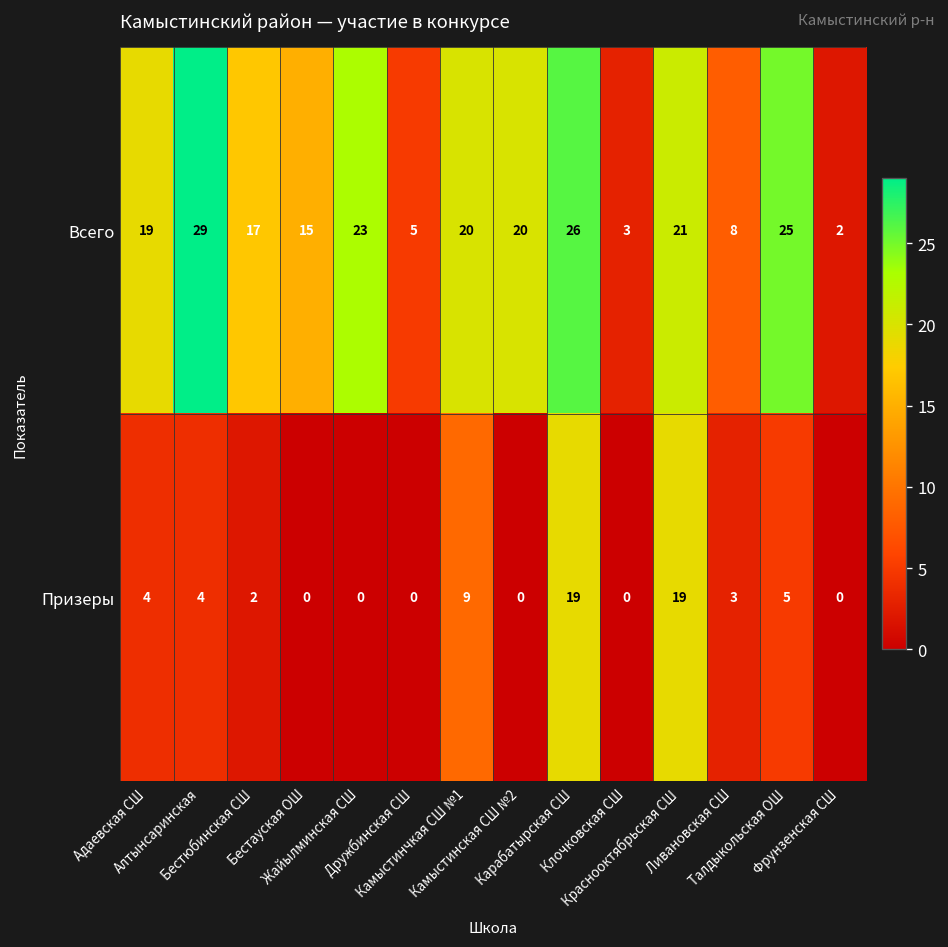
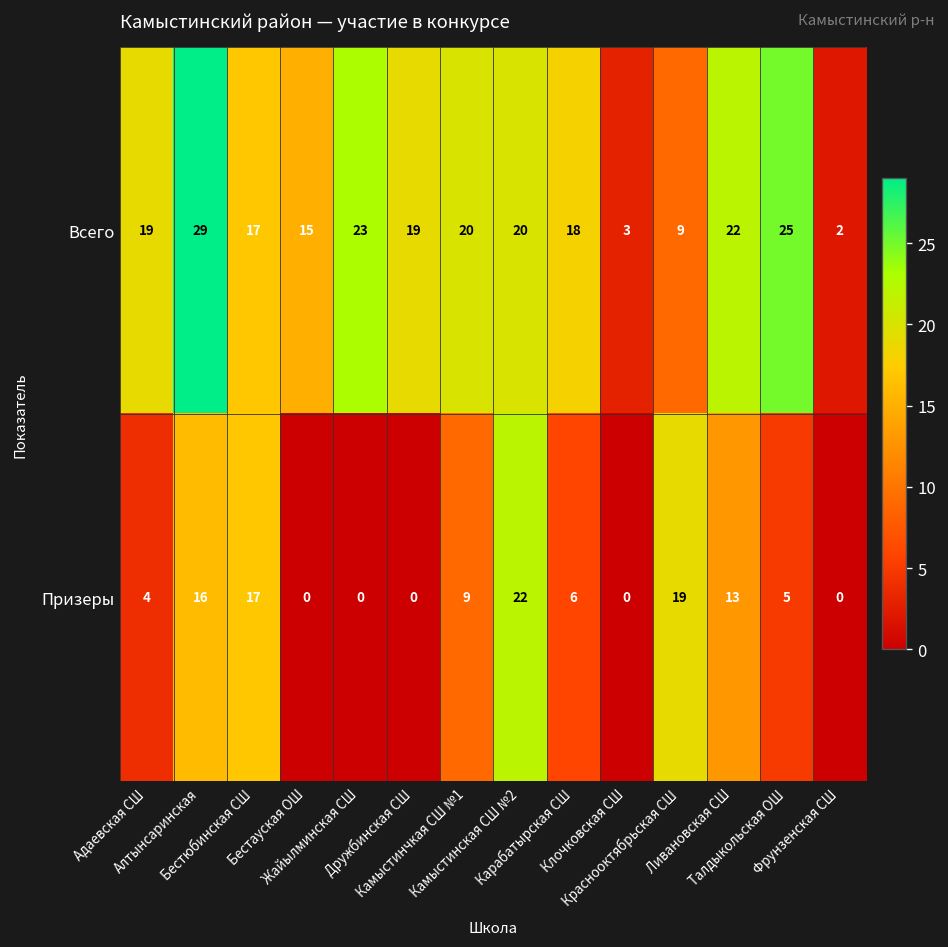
  {
    "Всего": {
      "Адаевская СШ": 19,
      "Алтынсаринская": 29,
      "Бестюбинская СШ": 17,
      "Бестауская ОШ": 15,
      "Жайылминская СШ": 23,
-     "Дружбинская СШ": 5,
+     "Дружбинская СШ": 19,
      "Камыстинчкая СШ №1": 20,
      "Камыстинская СШ №2": 20,
-     "Карабатырская СШ": 26,
+     "Карабатырская СШ": 18,
      "Клочковская СШ": 3,
-     "Краснооктябрьская СШ": 21,
-     "Ливановская СШ": 8,
+     "Краснооктябрьская СШ": 9,
+     "Ливановская СШ": 22,
      "Талдыкольская ОШ": 25,
      "Фрунзенская СШ": 2
    },
    "Призеры": {
      "Адаевская СШ": 4,
-     "Алтынсаринская": 4,
-     "Бестюбинская СШ": 2,
+     "Алтынсаринская": 16,
+     "Бестюбинская СШ": 17,
      "Бестауская ОШ": 0,
      "Жайылминская СШ": 0,
      "Дружбинская СШ": 0,
      "Камыстинчкая СШ №1": 9,
-     "Камыстинская СШ №2": 0,
-     "Карабатырская СШ": 19,
+     "Камыстинская СШ №2": 22,
+     "Карабатырская СШ": 6,
      "Клочковская СШ": 0,
      "Краснооктябрьская СШ": 19,
-     "Ливановская СШ": 3,
+     "Ливановская СШ": 13,
      "Талдыкольская ОШ": 5,
      "Фрунзенская СШ": 0
    }
  }
